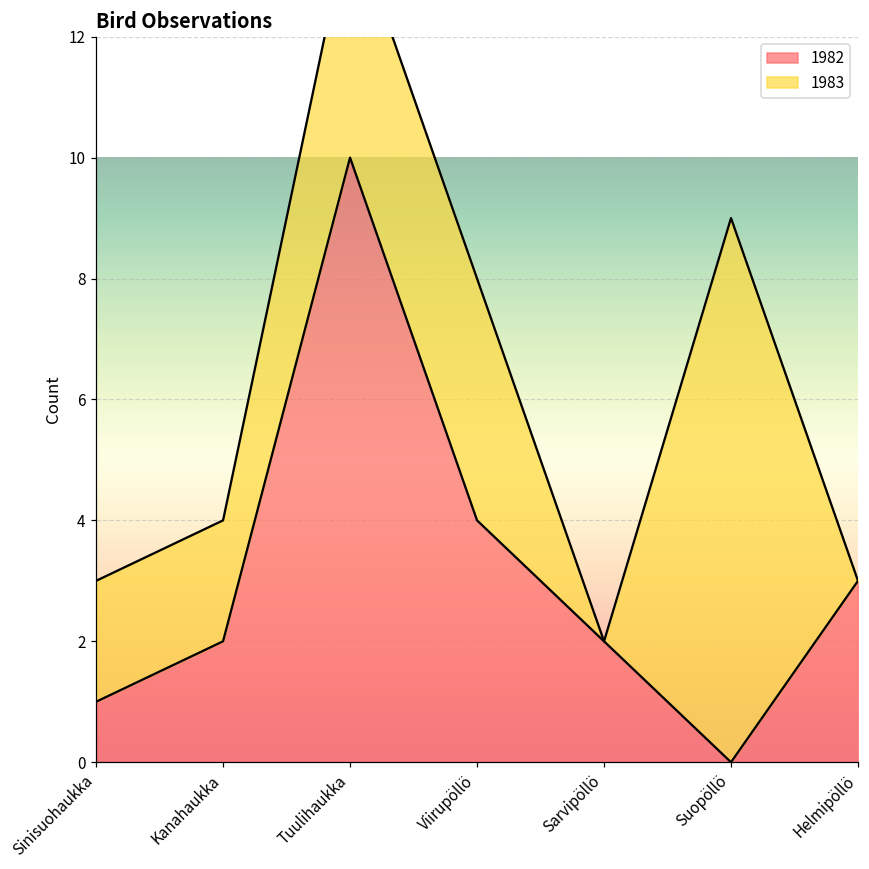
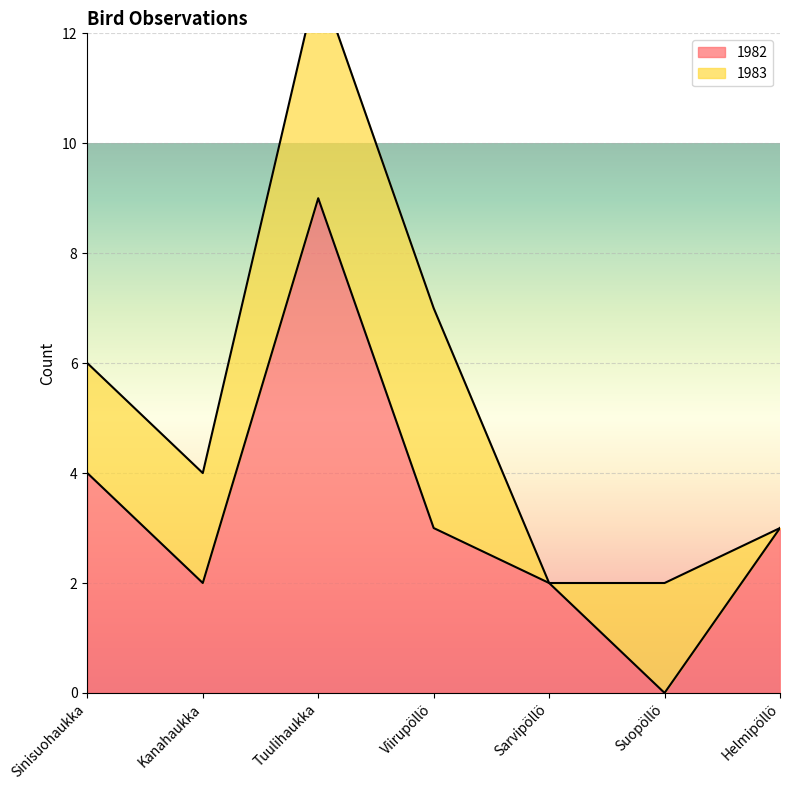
  {
    "1982": {
-     "Sinisuohaukka": 1,
+     "Sinisuohaukka": 4,
      "Kanahaukka": 2,
-     "Tuulihaukka": 10,
-     "Viirupöllö": 4,
+     "Tuulihaukka": 9,
+     "Viirupöllö": 3,
      "Suopöllö": 0
    },
    "1983": {
      "Sinisuohaukka": 2,
      "Kanahaukka": 2,
      "Viirupöllö": 4,
-     "Suopöllö": 9
+     "Suopöllö": 2
    }
  }
